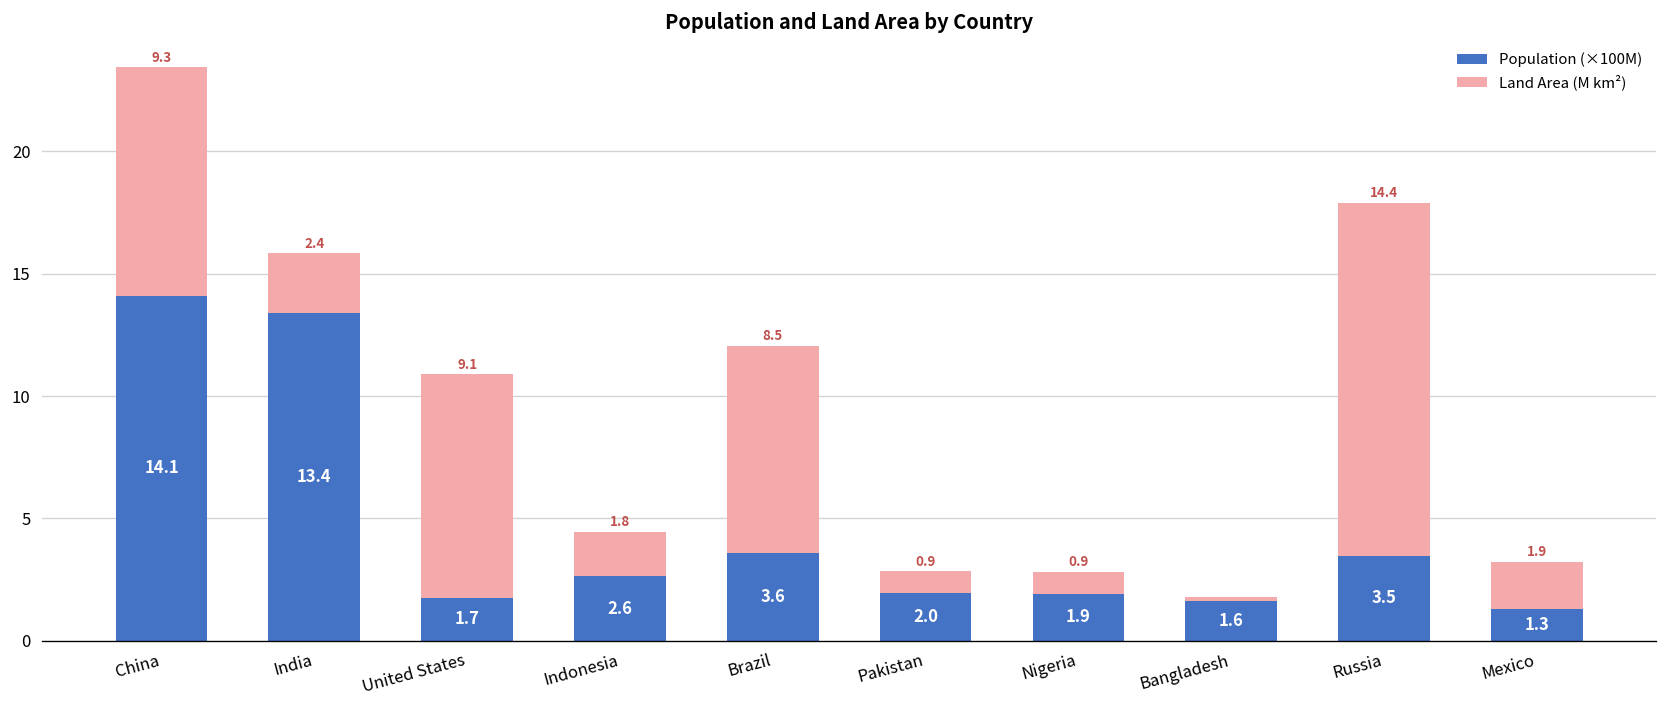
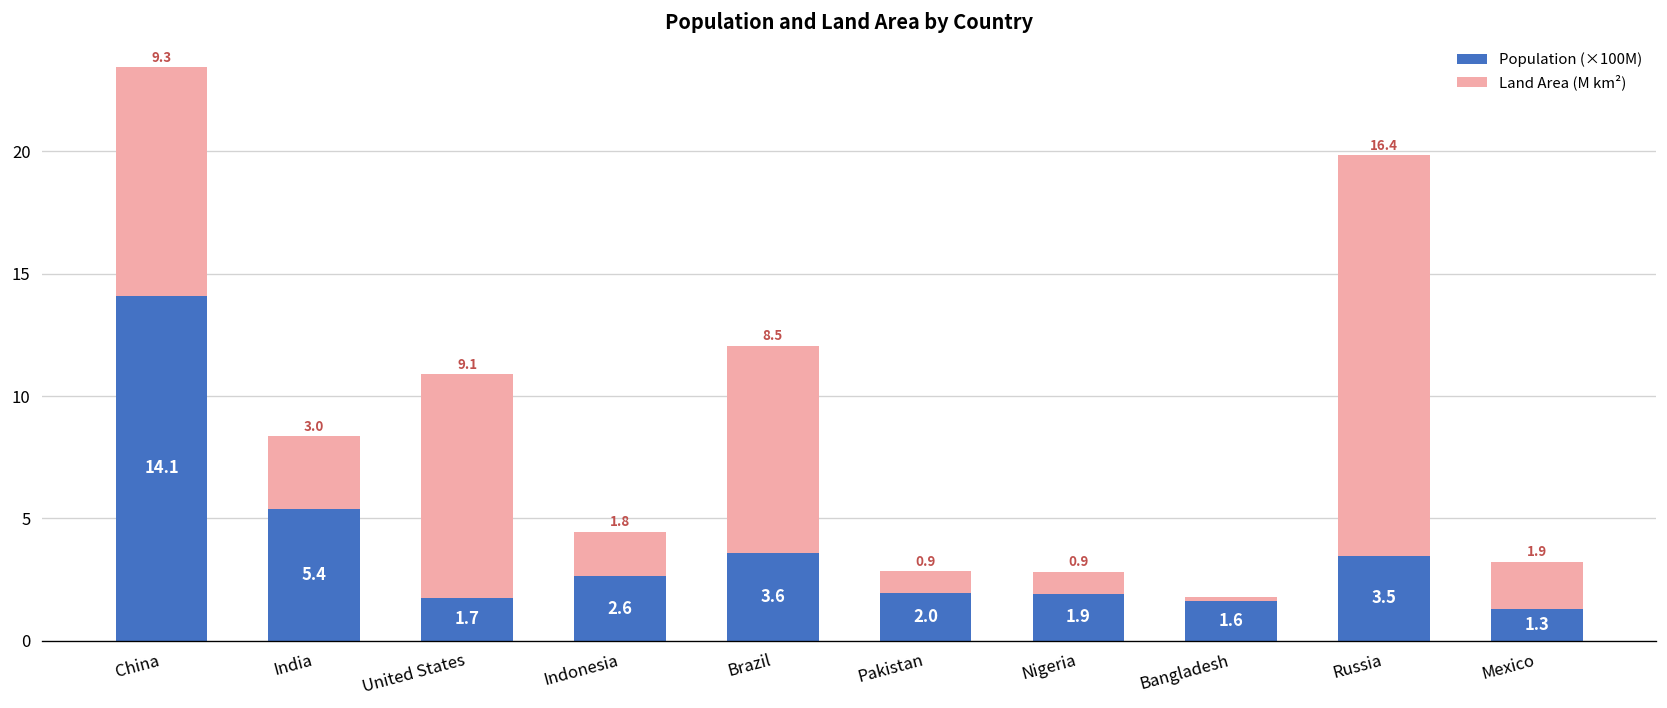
  {
    "Population (×100M)": {
      "China": 14.1,
-     "India": 13.4,
+     "India": 5.4,
      "United States": 1.7,
      "Indonesia": 2.6,
      "Brazil": 3.6,
      "Pakistan": 2.0,
      "Nigeria": 1.9,
      "Bangladesh": 1.6,
      "Russia": 3.5,
      "Mexico": 1.3
    },
    "Land Area (M km²)": {
      "China": 9.3,
-     "India": 2.4,
+     "India": 3.0,
      "United States": 9.1,
      "Indonesia": 1.8,
      "Brazil": 8.5,
      "Pakistan": 0.9,
      "Nigeria": 0.9,
-     "Russia": 14.4,
+     "Russia": 16.4,
      "Mexico": 1.9
    }
  }
